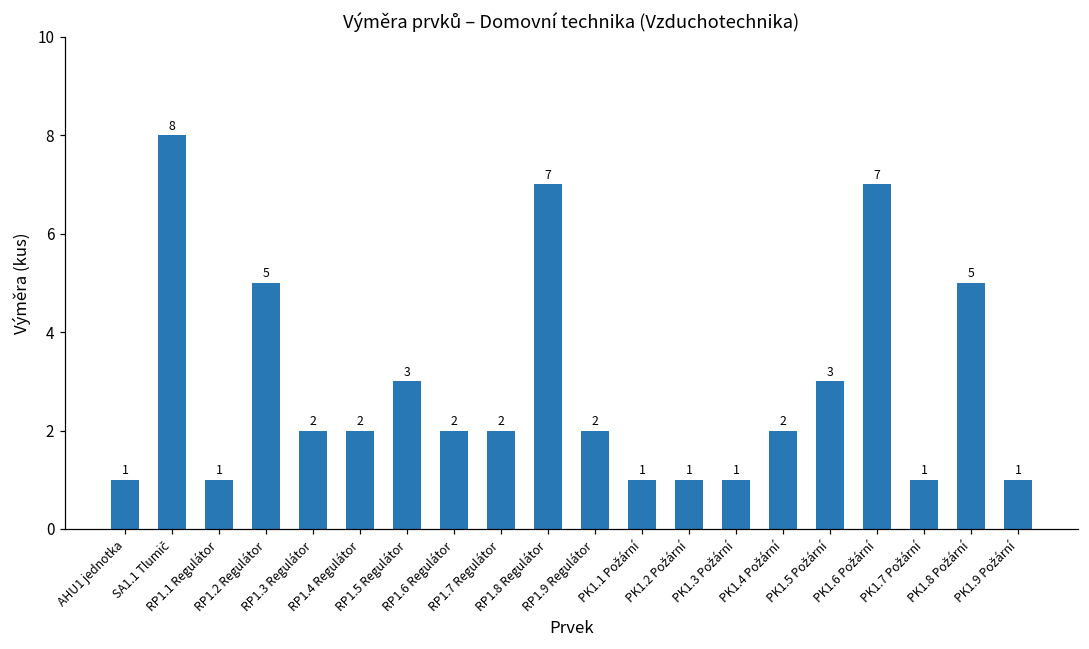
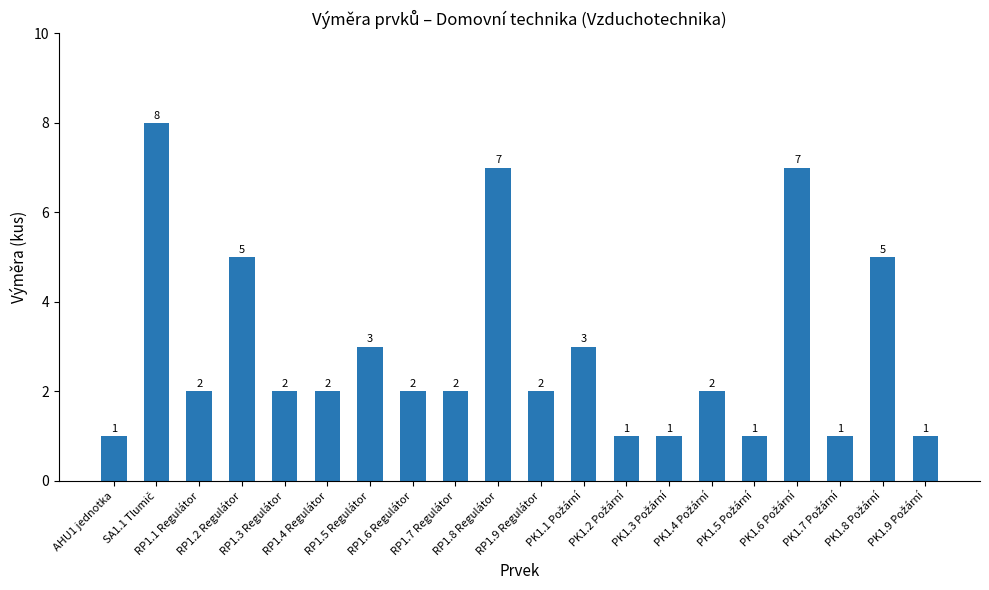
  {
    "AHU1 jednotka": 1,
    "SA1.1 Tlumič": 8,
-   "RP1.1 Regulátor": 1,
+   "RP1.1 Regulátor": 2,
    "RP1.2 Regulátor": 5,
    "RP1.3 Regulátor": 2,
    "RP1.4 Regulátor": 2,
    "RP1.5 Regulátor": 3,
    "RP1.6 Regulátor": 2,
    "RP1.7 Regulátor": 2,
    "RP1.8 Regulátor": 7,
    "RP1.9 Regulátor": 2,
-   "PK1.1 Požární": 1,
+   "PK1.1 Požární": 3,
    "PK1.2 Požární": 1,
    "PK1.3 Požární": 1,
    "PK1.4 Požární": 2,
-   "PK1.5 Požární": 3,
+   "PK1.5 Požární": 1,
    "PK1.6 Požární": 7,
    "PK1.7 Požární": 1,
    "PK1.8 Požární": 5,
    "PK1.9 Požární": 1
  }
